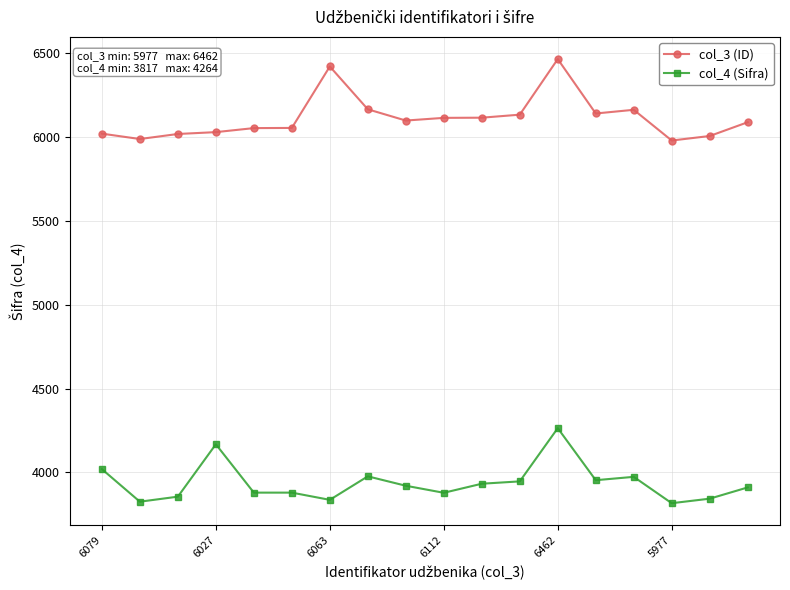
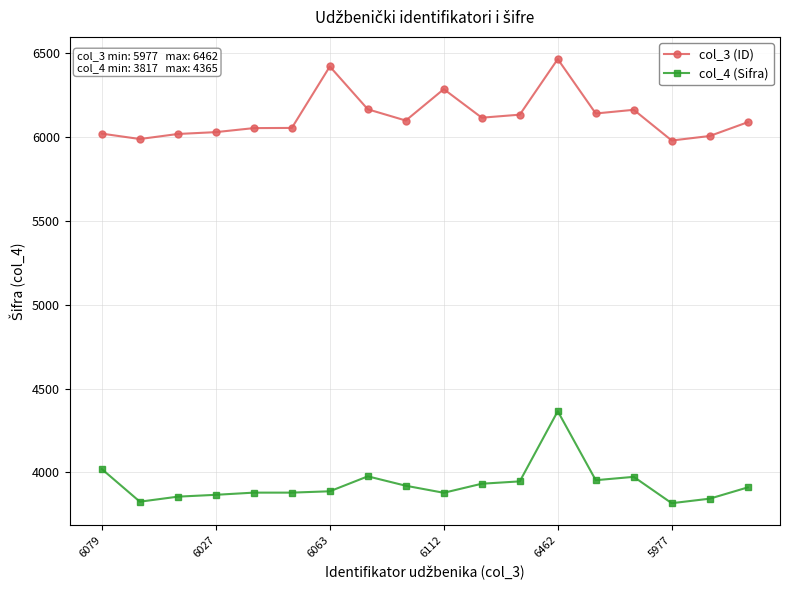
  {
    "col_3 (ID)": {
      "6079": 6020,
      "6027": 6030,
      "6063": 6420,
-     "6112": 6110,
+     "6112": 6280,
      "6462": 6460,
      "5977": 5980
    },
    "col_4 (Sifra)": {
-     "6027": 4170,
-     "6063": 3840,
-     "6462": 4264
+     "6027": 3870,
+     "6063": 3890,
+     "6462": 4365
    }
  }
